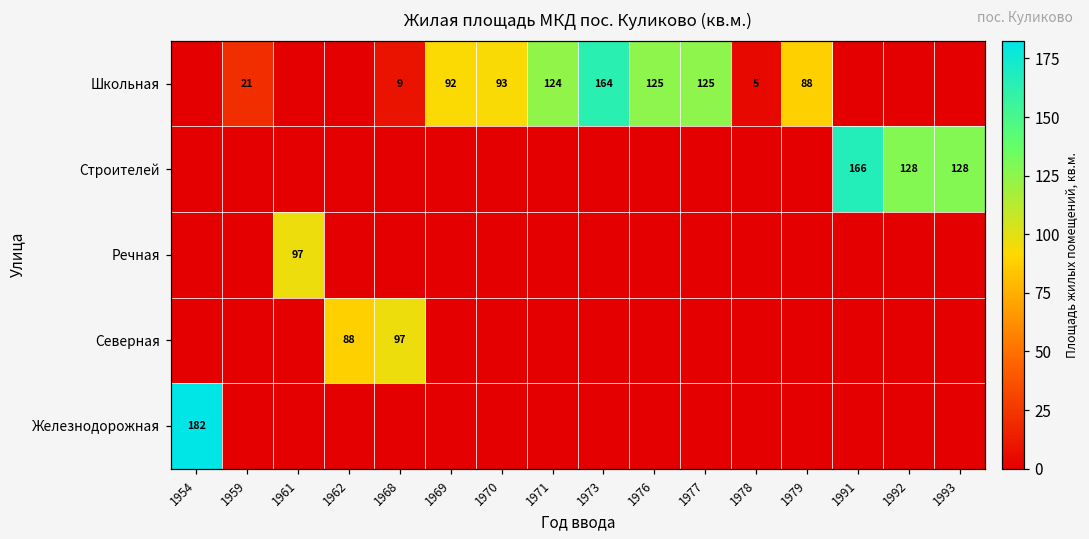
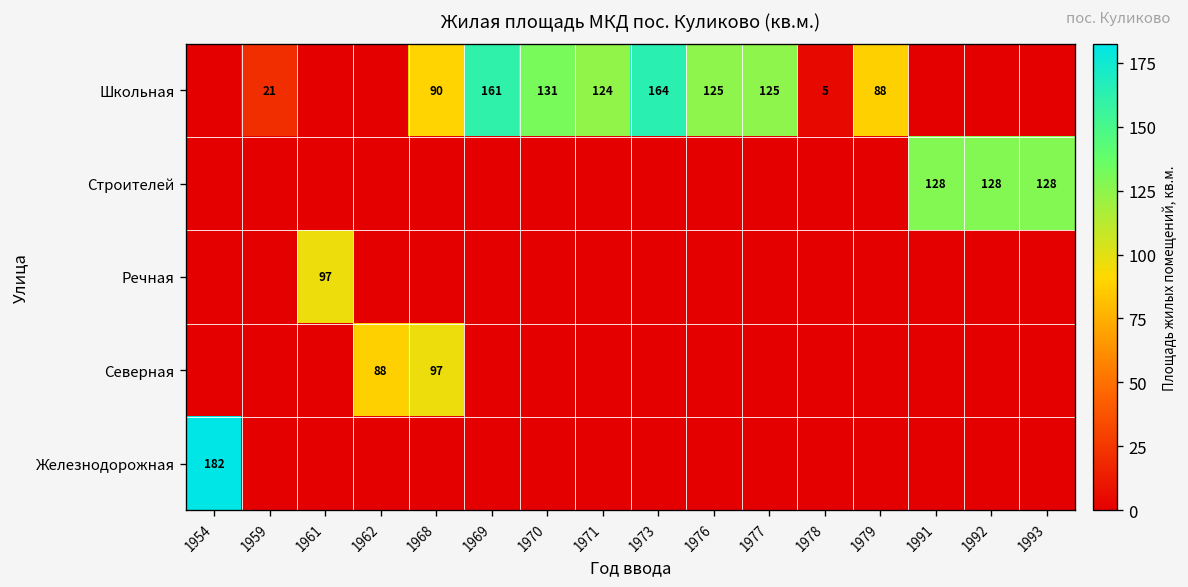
  {
    "Школьная": {
      "1959": 21,
-     "1968": 9,
-     "1969": 92,
-     "1970": 93,
+     "1968": 90,
+     "1969": 161,
+     "1970": 131,
      "1971": 124,
      "1973": 164,
      "1976": 125,
      "1977": 125,
      "1978": 5,
      "1979": 88
    },
    "Строителей": {
-     "1991": 166,
+     "1991": 128,
      "1992": 128,
      "1993": 128
    },
    "Речная": {
      "1961": 97
    },
    "Северная": {
      "1962": 88,
      "1968": 97
    },
    "Железнодорожная": {
      "1954": 182
    }
  }
